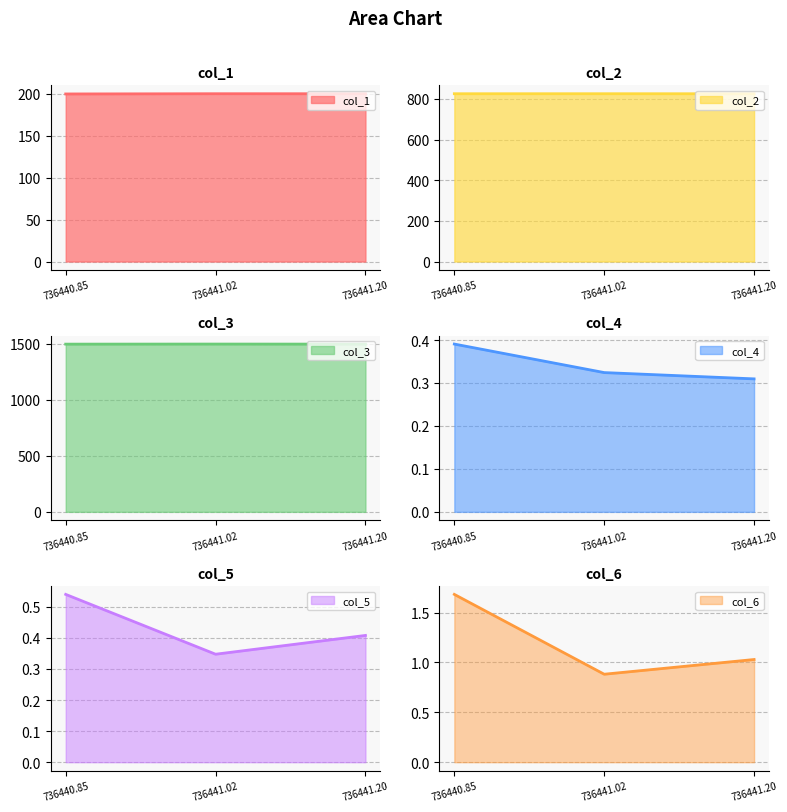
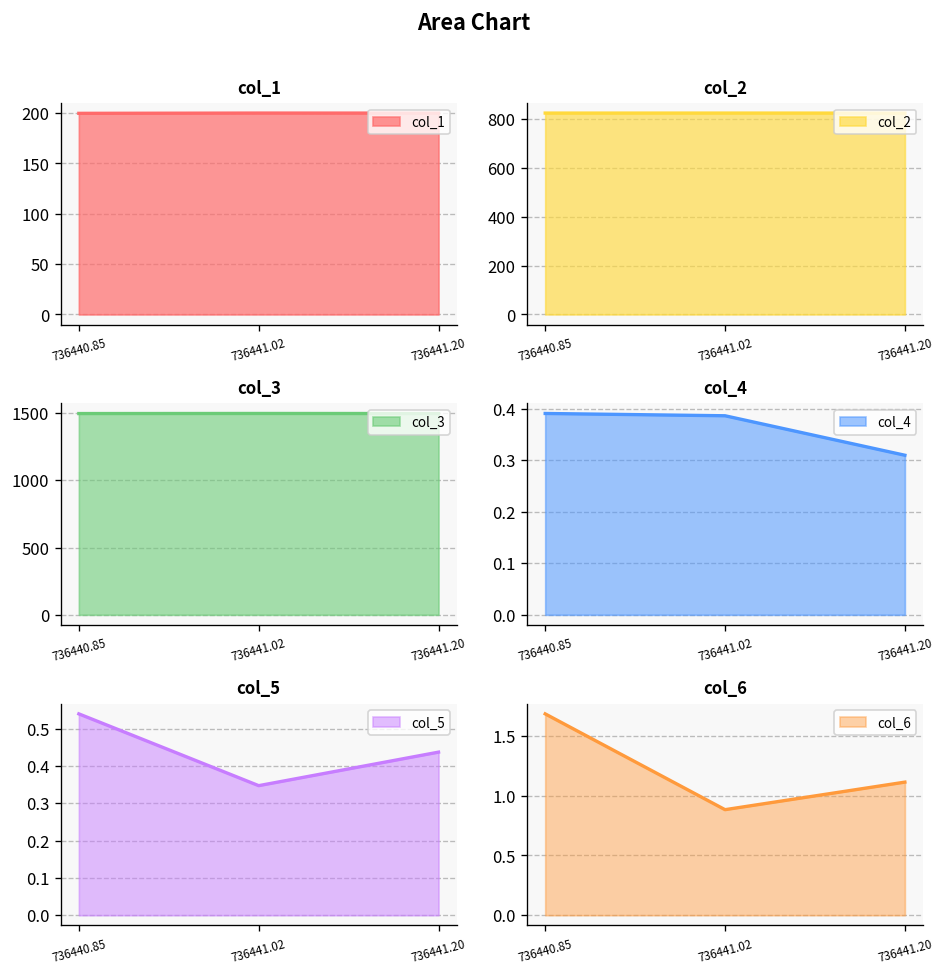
  {
    "col_1": {
      "736440.85": 200,
      "736441.02": 200
    },
    "col_2": {
      "736440.85": 830,
      "736441.02": 830
    },
    "col_3": {
      "736440.85": 1500,
      "736441.02": 1500
    },
    "col_4": {
      "736440.85": 0.39,
-     "736441.02": 0.32,
+     "736441.02": 0.39,
      "736441.20": 0.31
    },
    "col_5": {
      "736440.85": 0.54,
      "736441.02": 0.35,
-     "736441.20": 0.41
+     "736441.20": 0.44
    },
    "col_6": {
      "736440.85": 1.7,
      "736441.02": 0.9,
-     "736441.20": 1.0
+     "736441.20": 1.1
    }
  }
